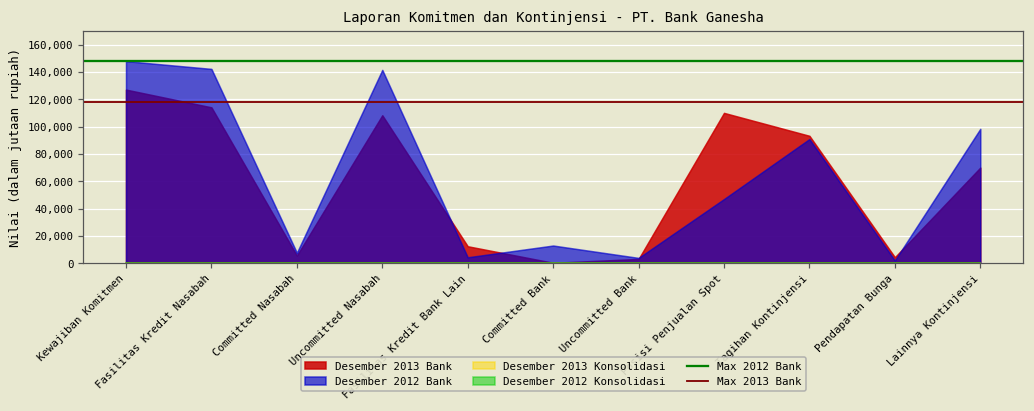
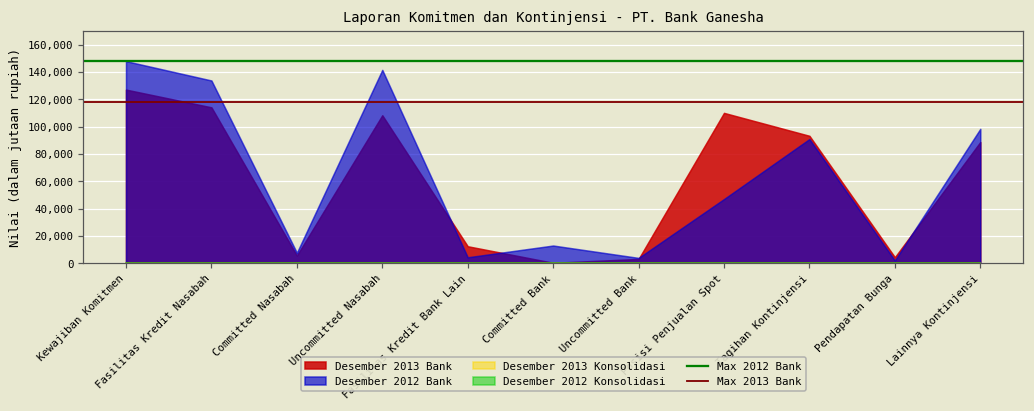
  {
    "Desember 2013 Bank": {
      "Kewajiban Komitmen": "127,000",
      "Fasilitas Kredit Nasabah": "114,000",
      "Uncommitted Nasabah": "108,000",
      "Fasilitas Kredit Bank Lain": "13,000",
      "Posisi Penjualan Spot": "110,000",
      "Tagihan Kontinjensi": "93,000",
      "Pendapatan Bunga": "5,000",
-     "Lainnya Kontinjensi": "70,000"
+     "Lainnya Kontinjensi": "89,000"
    },
    "Desember 2012 Bank": {
      "Kewajiban Komitmen": "148,000",
-     "Fasilitas Kredit Nasabah": "142,000",
+     "Fasilitas Kredit Nasabah": "134,000",
      "Uncommitted Nasabah": "142,000",
      "Fasilitas Kredit Bank Lain": "5,000",
      "Committed Bank": "13,000",
      "Posisi Penjualan Spot": "47,000",
      "Tagihan Kontinjensi": "91,000",
      "Pendapatan Bunga": "2,000",
      "Lainnya Kontinjensi": "98,000"
    },
    "Desember 2012 Konsolidasi": {
      "Kewajiban Komitmen": "0",
      "Fasilitas Kredit Nasabah": "0",
      "Committed Nasabah": "0",
      "Uncommitted Nasabah": "0",
      "Fasilitas Kredit Bank Lain": "0",
      "Uncommitted Bank": "0",
      "Posisi Penjualan Spot": "0",
      "Tagihan Kontinjensi": "0",
      "Pendapatan Bunga": "0",
      "Lainnya Kontinjensi": "0"
    }
  }
